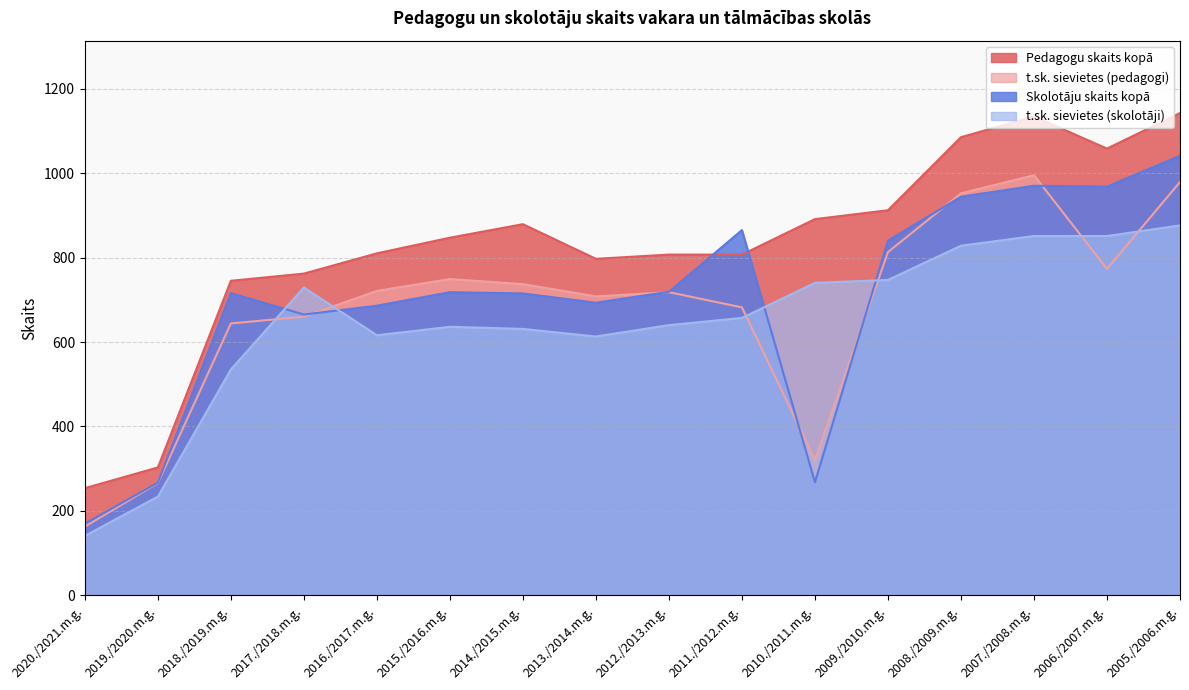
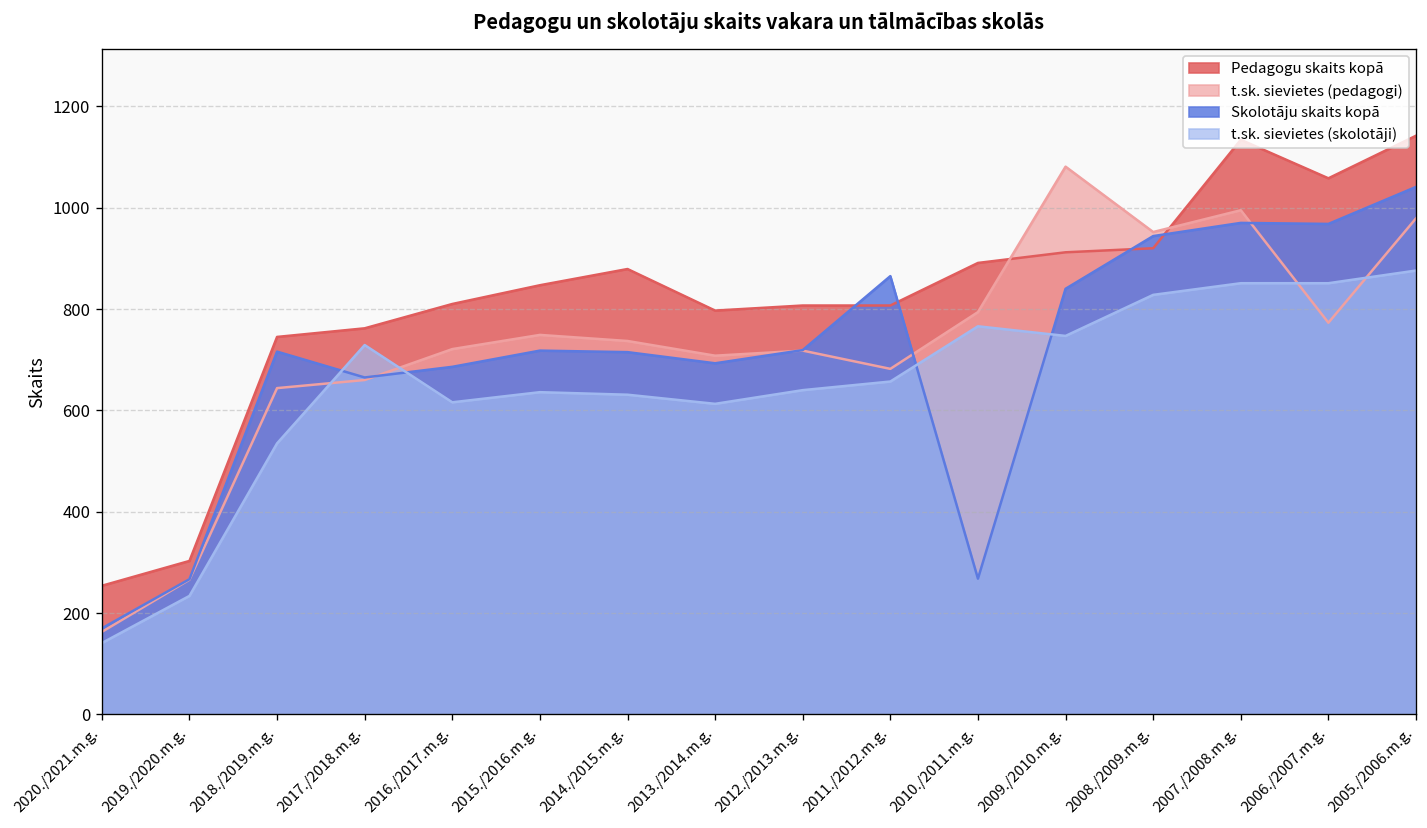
  {
    "Pedagogu skaits kopā": {
      "2020./2021.m.g.": 250,
      "2019./2020.m.g.": 300,
      "2018./2019.m.g.": 750,
      "2017./2018.m.g.": 760,
      "2016./2017.m.g.": 810,
      "2015./2016.m.g.": 850,
      "2014./2015.m.g.": 880,
      "2013./2014.m.g.": 800,
      "2012./2013.m.g.": 810,
      "2011./2012.m.g.": 810,
      "2010./2011.m.g.": 890,
      "2009./2010.m.g.": 910,
-     "2008./2009.m.g.": 1090,
+     "2008./2009.m.g.": 920,
      "2006./2007.m.g.": 1060,
      "2005./2006.m.g.": 1140
    },
    "t.sk. sievietes (pedagogi)": {
      "2020./2021.m.g.": 160,
      "2018./2019.m.g.": 640,
      "2016./2017.m.g.": 720,
      "2015./2016.m.g.": 750,
      "2014./2015.m.g.": 740,
      "2013./2014.m.g.": 710,
      "2011./2012.m.g.": 680,
-     "2010./2011.m.g.": 320,
-     "2009./2010.m.g.": 810,
+     "2010./2011.m.g.": 790,
+     "2009./2010.m.g.": 1080,
      "2008./2009.m.g.": 950,
      "2007./2008.m.g.": 1000,
      "2006./2007.m.g.": 770,
      "2005./2006.m.g.": 980
    },
    "Skolotāju skaits kopā": {
      "2020./2021.m.g.": 170,
      "2018./2019.m.g.": 720,
      "2016./2017.m.g.": 690,
      "2015./2016.m.g.": 720,
      "2014./2015.m.g.": 720,
      "2013./2014.m.g.": 690,
      "2011./2012.m.g.": 870,
      "2010./2011.m.g.": 270,
      "2009./2010.m.g.": 840,
      "2008./2009.m.g.": 940,
      "2007./2008.m.g.": 970,
      "2006./2007.m.g.": 970,
      "2005./2006.m.g.": 1040
    },
    "t.sk. sievietes (skolotāji)": {
      "2020./2021.m.g.": 140,
      "2019./2020.m.g.": 230,
      "2018./2019.m.g.": 540,
      "2017./2018.m.g.": 730,
      "2016./2017.m.g.": 620,
      "2015./2016.m.g.": 640,
      "2014./2015.m.g.": 630,
      "2013./2014.m.g.": 610,
      "2012./2013.m.g.": 640,
      "2011./2012.m.g.": 660,
-     "2010./2011.m.g.": 740,
+     "2010./2011.m.g.": 770,
      "2009./2010.m.g.": 750,
      "2008./2009.m.g.": 830,
      "2007./2008.m.g.": 850,
      "2006./2007.m.g.": 850,
      "2005./2006.m.g.": 880
    }
  }
